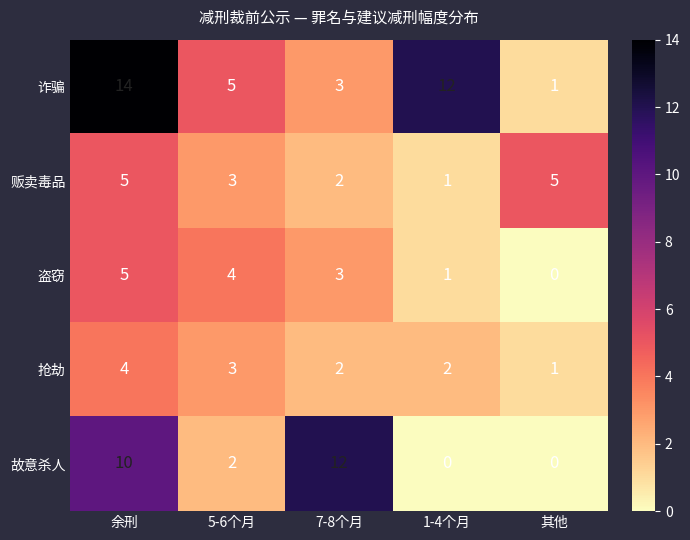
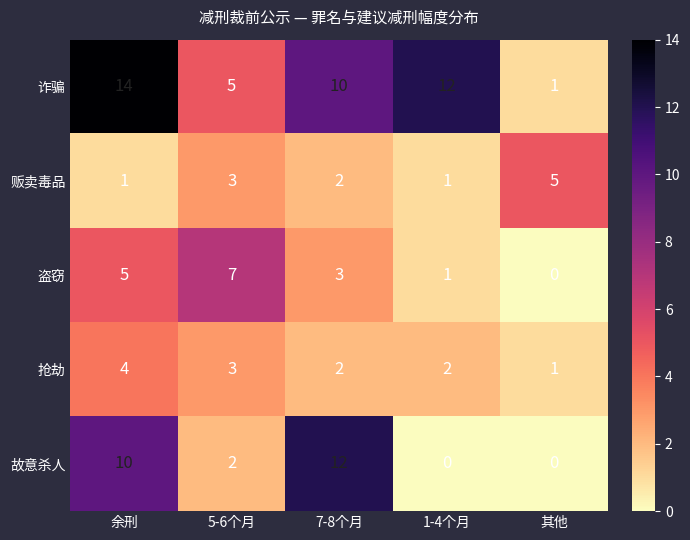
  {
    "诈骗": {
      "5-6个月": 5,
-     "7-8个月": 3,
+     "7-8个月": 10,
      "其他": 1
    },
    "贩卖毒品": {
-     "余刑": 5,
+     "余刑": 1,
      "5-6个月": 3,
      "7-8个月": 2,
      "1-4个月": 1,
      "其他": 5
    },
    "盗窃": {
      "余刑": 5,
-     "5-6个月": 4,
+     "5-6个月": 7,
      "7-8个月": 3,
      "1-4个月": 1,
      "其他": 0
    },
    "抢劫": {
      "余刑": 4,
      "5-6个月": 3,
      "7-8个月": 2,
      "1-4个月": 2,
      "其他": 1
    },
    "故意杀人": {
      "余刑": 10,
      "5-6个月": 2,
      "1-4个月": 0,
      "其他": 0
    }
  }
